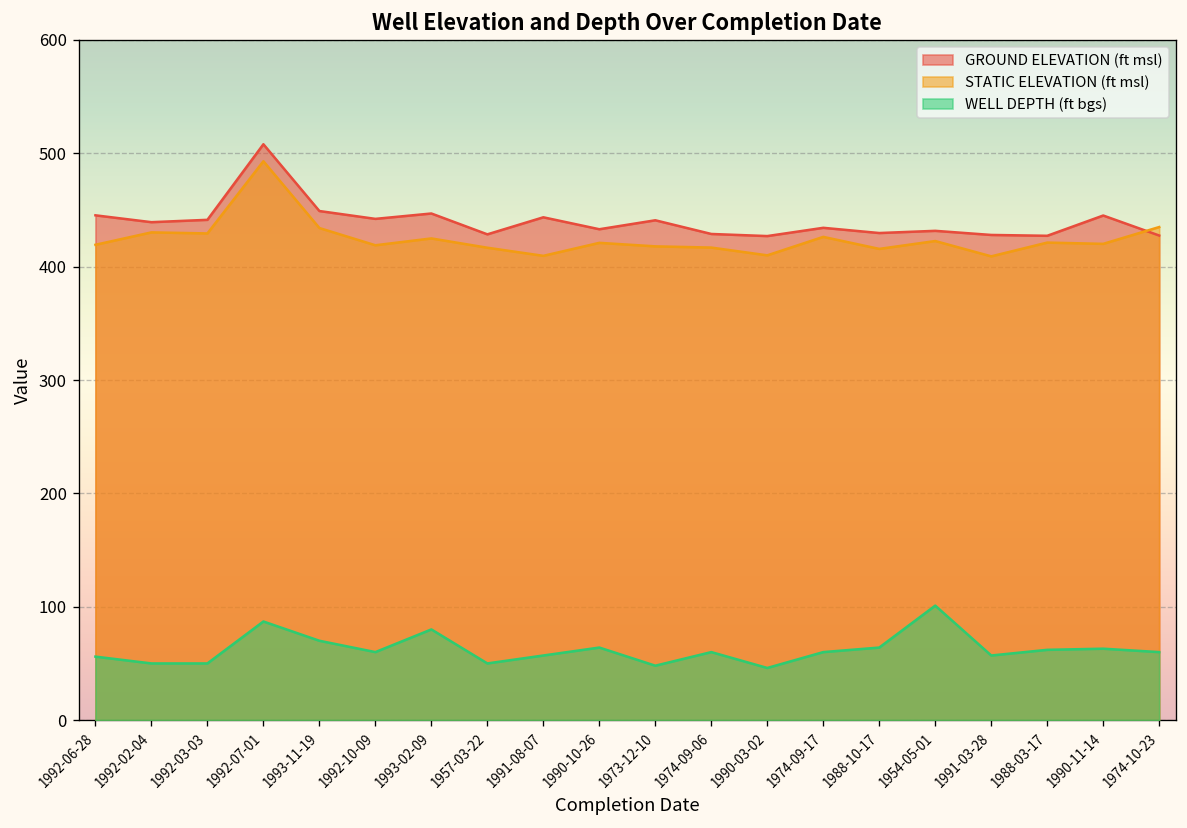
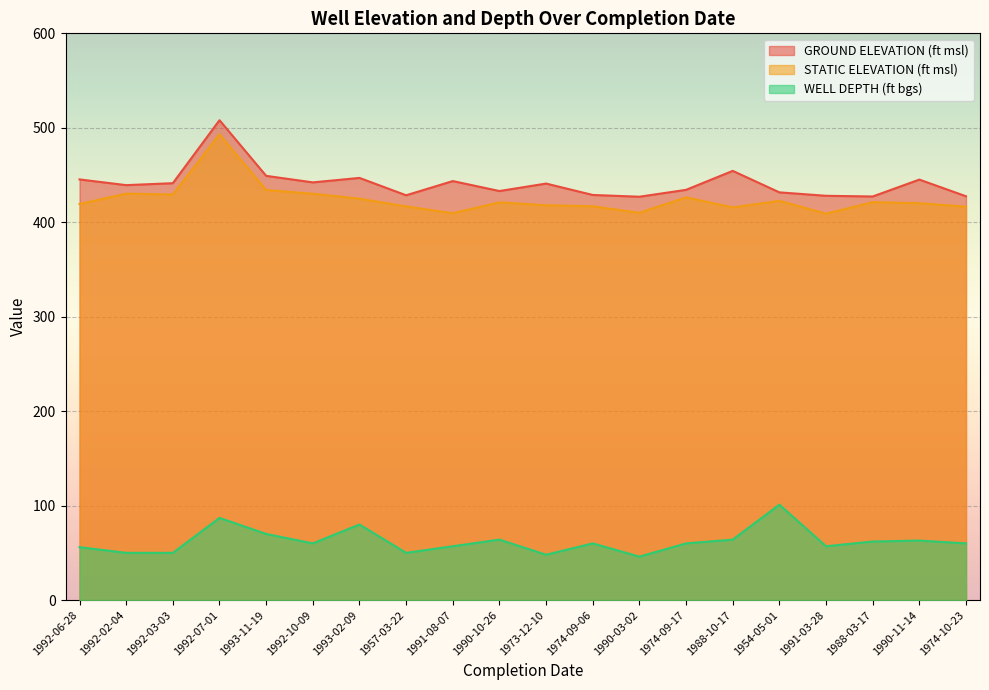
  {
    "GROUND ELEVATION (ft msl)": {
      "1992-06-28": 450,
      "1992-02-04": 440,
      "1992-03-03": 440,
      "1992-07-01": 510,
      "1993-11-19": 450,
      "1992-10-09": 440,
      "1993-02-09": 450,
      "1957-03-22": 430,
      "1991-08-07": 440,
      "1990-10-26": 430,
      "1973-12-10": 440,
      "1974-09-06": 430,
      "1990-03-02": 430,
      "1974-09-17": 430,
-     "1988-10-17": 430,
+     "1988-10-17": 450,
      "1954-05-01": 430,
      "1991-03-28": 430,
      "1988-03-17": 430,
      "1990-11-14": 450,
      "1974-10-23": 430
    },
    "STATIC ELEVATION (ft msl)": {
      "1992-06-28": 420,
      "1992-02-04": 430,
      "1992-03-03": 430,
      "1992-07-01": 490,
      "1993-11-19": 430,
-     "1992-10-09": 420,
+     "1992-10-09": 430,
      "1993-02-09": 420,
      "1957-03-22": 420,
      "1991-08-07": 410,
      "1990-10-26": 420,
      "1973-12-10": 420,
      "1974-09-06": 420,
      "1990-03-02": 410,
      "1974-09-17": 430,
      "1988-10-17": 420,
      "1954-05-01": 420,
      "1991-03-28": 410,
      "1988-03-17": 420,
      "1990-11-14": 420,
-     "1974-10-23": 430
+     "1974-10-23": 420
    },
    "WELL DEPTH (ft bgs)": {
      "1992-06-28": 60,
      "1992-02-04": 50,
      "1992-03-03": 50,
      "1992-07-01": 90,
      "1993-11-19": 70,
      "1992-10-09": 60,
      "1993-02-09": 80,
      "1957-03-22": 50,
      "1991-08-07": 60,
      "1990-10-26": 60,
      "1973-12-10": 50,
      "1974-09-06": 60,
      "1990-03-02": 50,
      "1974-09-17": 60,
      "1988-10-17": 60,
      "1954-05-01": 100,
      "1991-03-28": 60,
      "1988-03-17": 60,
      "1990-11-14": 60,
      "1974-10-23": 60
    }
  }
